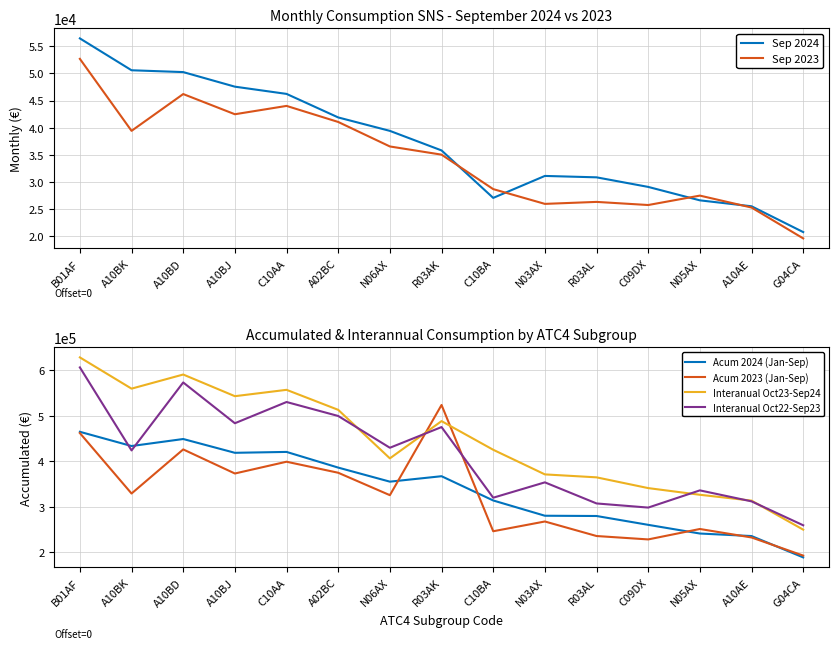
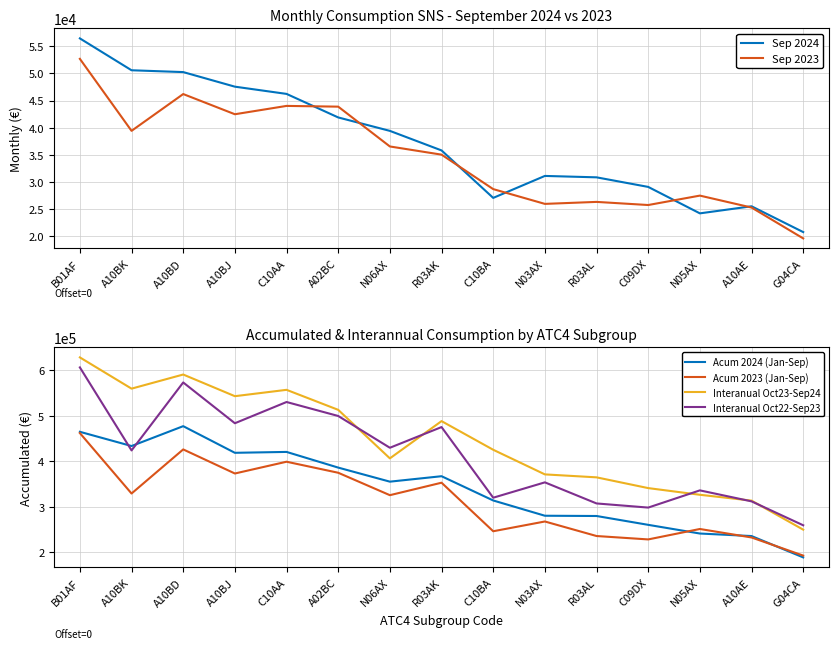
  {
    "Monthly Consumption SNS - September 2024 vs 2023": {
      "Sep 2024": {
        "B01AF": 56000,
        "A10BK": 51000,
        "A10BD": 50000,
        "A10BJ": 48000,
        "C10AA": 46000,
        "A02BC": 42000,
        "N06AX": 39000,
        "R03AK": 36000,
        "C10BA": 27000,
        "N03AX": 31000,
        "R03AL": 31000,
        "C09DX": 29000,
-       "N05AX": 27000,
+       "N05AX": 24000,
        "G04CA": 21000
      },
      "Sep 2023": {
        "B01AF": 53000,
        "A10BK": 39000,
        "A10BD": 46000,
        "A10BJ": 42000,
        "C10AA": 44000,
-       "A02BC": 41000,
+       "A02BC": 44000,
        "N06AX": 37000,
        "R03AK": 35000,
        "C10BA": 29000,
        "N03AX": 26000,
        "R03AL": 26000,
        "C09DX": 26000,
        "N05AX": 27000,
        "G04CA": 20000
      }
    },
    "Accumulated & Interannual Consumption by ATC4 Subgroup": {
      "Acum 2024 (Jan-Sep)": {
        "A10BK": 430000,
-       "A10BD": 450000,
+       "A10BD": 480000,
        "A10BJ": 420000,
        "C10AA": 420000,
        "A02BC": 390000,
        "N06AX": 350000,
        "R03AK": 370000,
        "C10BA": 310000,
        "N03AX": 280000,
        "R03AL": 280000,
        "C09DX": 260000,
        "N05AX": 240000
      },
      "Acum 2023 (Jan-Sep)": {
        "A10BK": 330000,
        "A10BD": 430000,
        "A10BJ": 370000,
        "C10AA": 400000,
        "A02BC": 370000,
        "N06AX": 330000,
-       "R03AK": 520000,
+       "R03AK": 350000,
        "C10BA": 250000,
        "N03AX": 270000,
        "R03AL": 240000,
        "C09DX": 230000,
        "N05AX": 250000
      },
      "Interanual Oct23-Sep24": {
        "B01AF": 630000,
        "A10BK": 560000,
        "A10BD": 590000,
        "A10BJ": 540000,
        "C10AA": 560000,
        "A02BC": 510000,
        "N06AX": 410000,
        "R03AK": 490000,
        "C10BA": 430000,
        "N03AX": 370000,
        "R03AL": 360000,
        "C09DX": 340000,
        "N05AX": 330000,
        "G04CA": 250000
      },
      "Interanual Oct22-Sep23": {
        "B01AF": 610000,
        "A10BK": 420000,
        "A10BD": 570000,
        "A10BJ": 480000,
        "C10AA": 530000,
        "A02BC": 500000,
        "N06AX": 430000,
        "R03AK": 480000,
        "C10BA": 320000,
        "N03AX": 350000,
        "R03AL": 310000,
        "C09DX": 300000,
        "N05AX": 340000,
        "G04CA": 260000
      }
    }
  }
